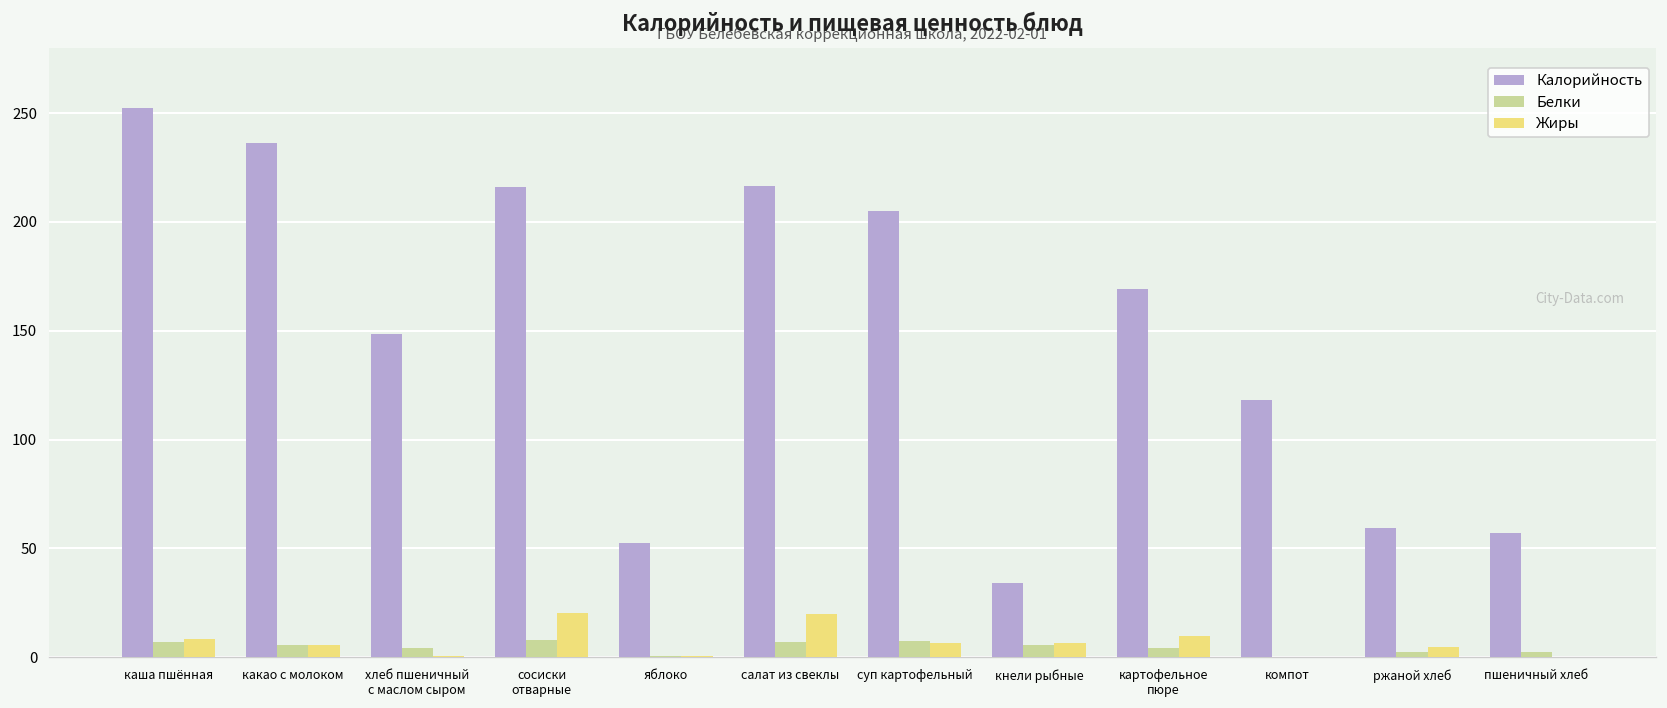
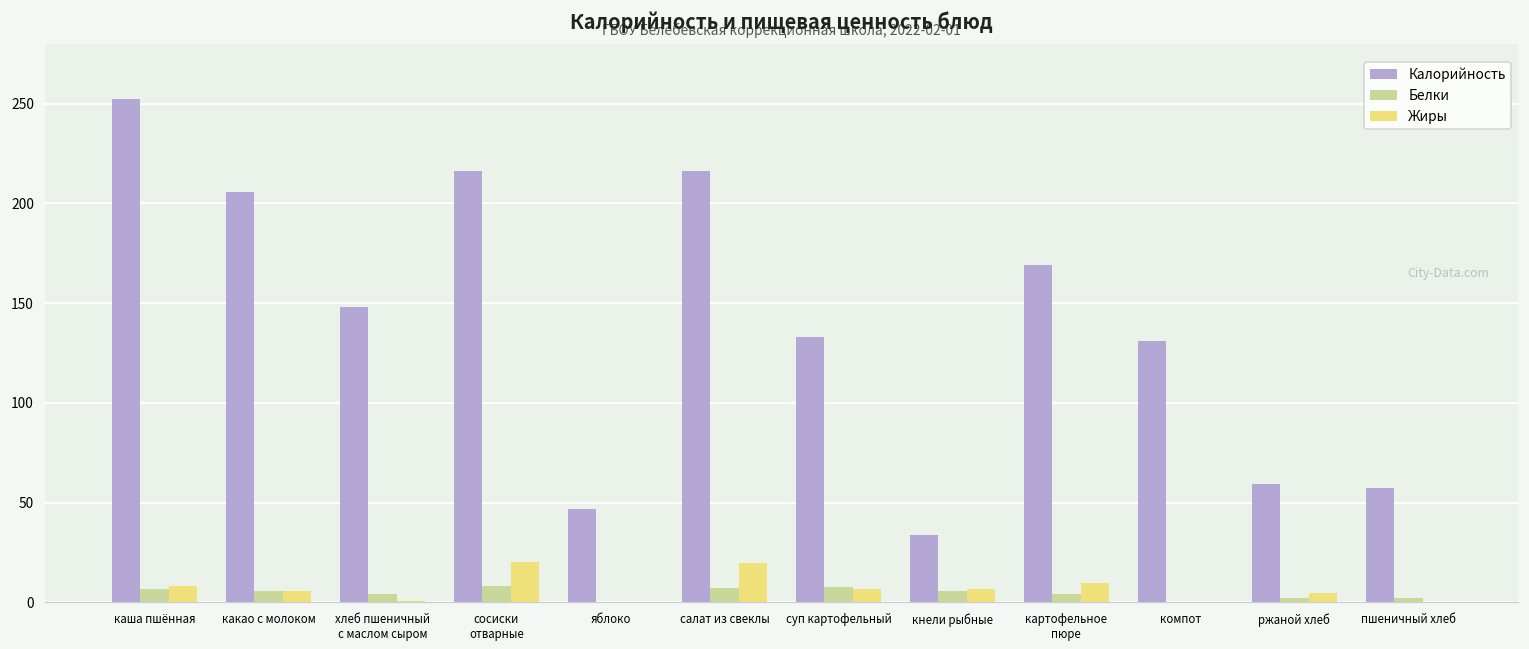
  {
    "Калорийность": {
      "каша пшённая": 252,
-     "какао с молоком": 236,
+     "какао с молоком": 206,
      "хлеб пшеничный с маслом сыром": 148,
      "сосиски отварные": 216,
-     "яблоко": 53,
+     "яблоко": 47,
      "салат из свеклы": 216,
-     "суп картофельный": 205,
+     "суп картофельный": 133,
      "кнели рыбные": 34,
      "картофельное пюре": 169,
-     "компот": 118,
+     "компот": 131,
      "ржаной хлеб": 59,
      "пшеничный хлеб": 57
    }
  }
